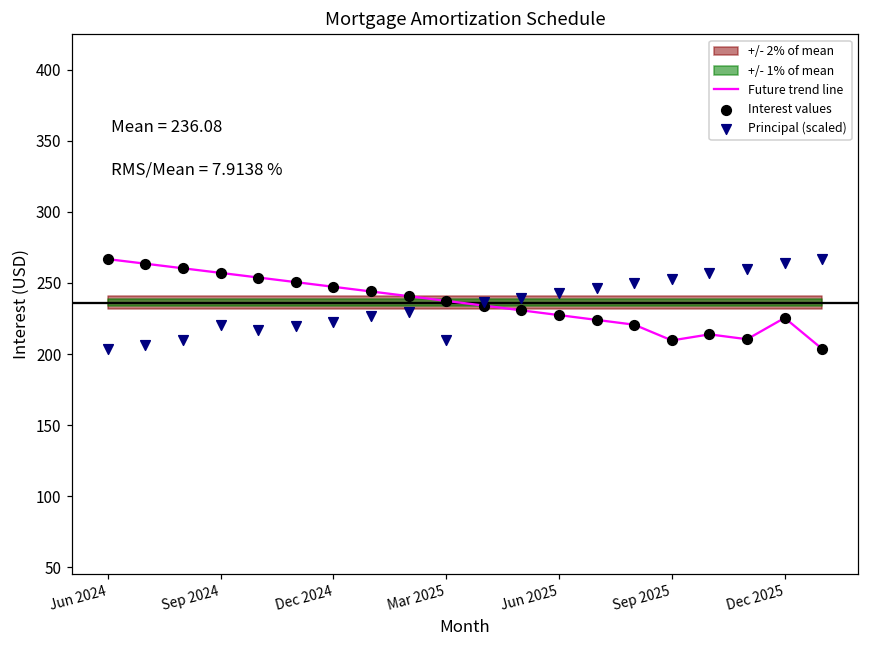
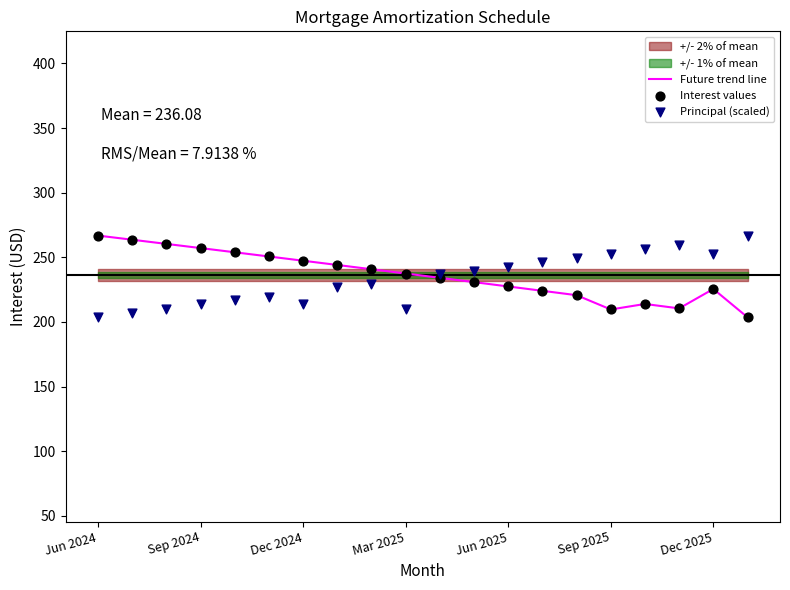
  {
    "+/- 2% of mean": {
      "Jun 2024": 241,
      "Sep 2024": 241,
      "Dec 2024": 241,
      "Mar 2025": 241,
      "Sep 2025": 241,
      "Dec 2025": 241
    },
    "Interest values": {
      "Jun 2024": 267,
      "Sep 2024": 257,
      "Dec 2024": 247,
      "Jun 2025": 227,
      "Sep 2025": 210,
      "Dec 2025": 225
    },
    "+/- 1% of mean": {
      "Jun 2024": 238,
      "Sep 2024": 238,
      "Dec 2024": 238,
      "Jun 2025": 238,
      "Sep 2025": 238,
      "Dec 2025": 238
    },
    "Principal (scaled)": {
-     "Sep 2024": 221,
-     "Dec 2024": 223,
-     "Dec 2025": 264
+     "Sep 2024": 214,
+     "Dec 2024": 214,
+     "Dec 2025": 253
    }
  }
